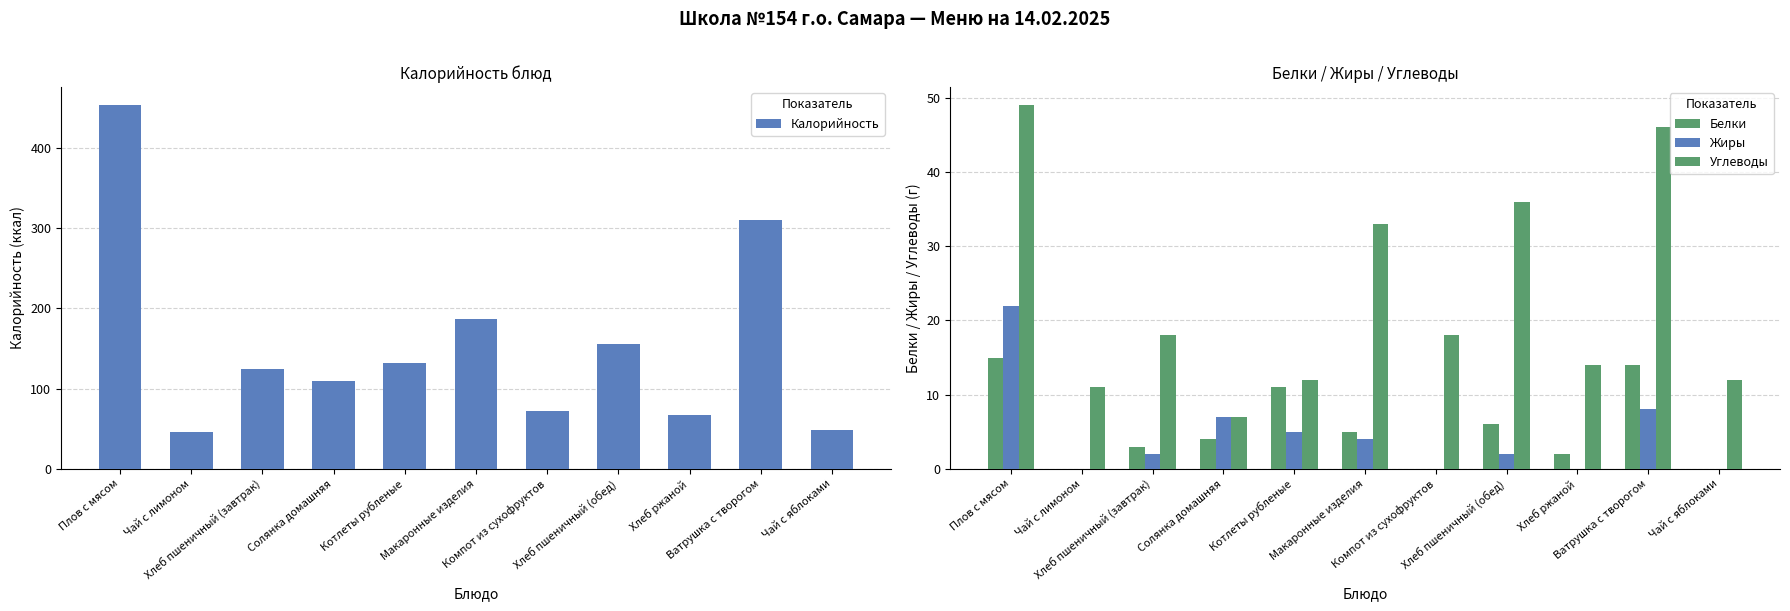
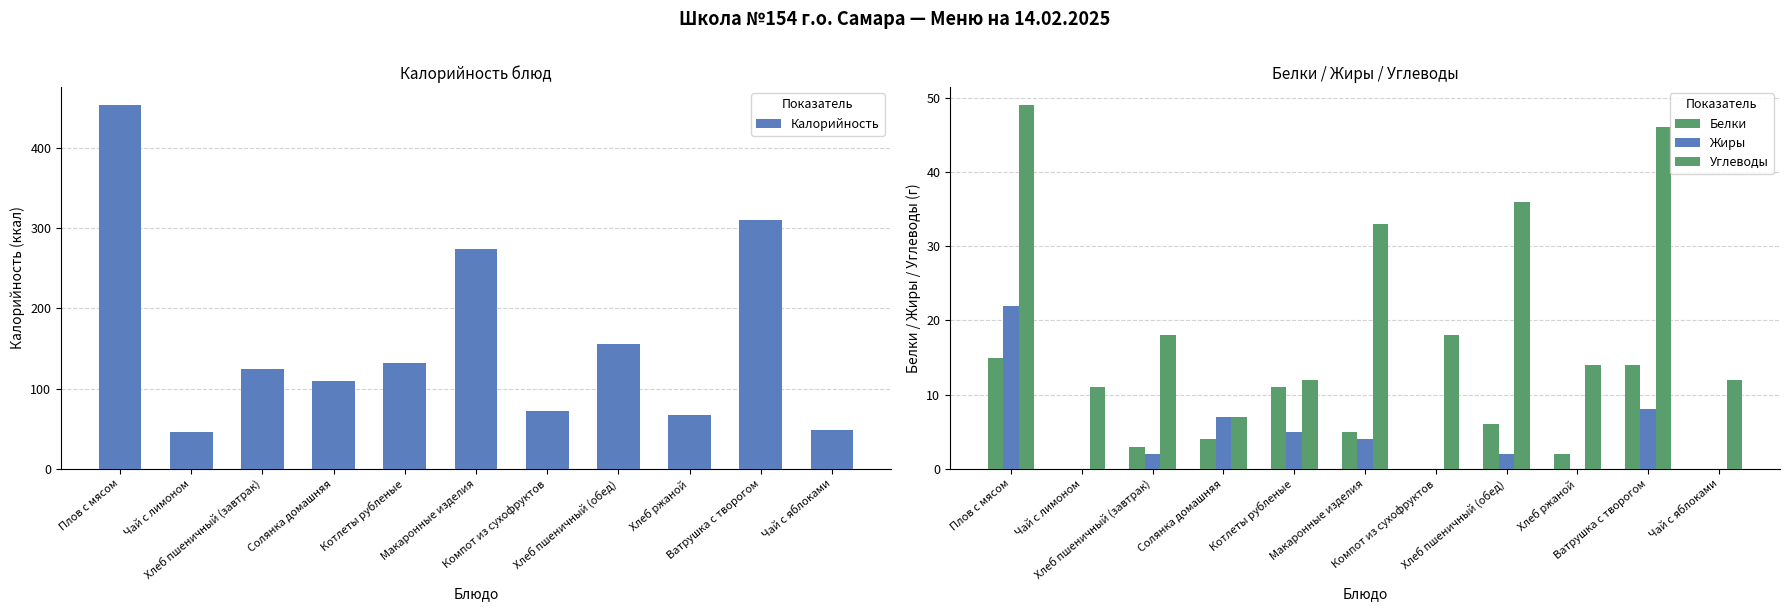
  {
    "Калорийность блюд": {
      "Плов с мясом": 450,
      "Чай с лимоном": 50,
      "Хлеб пшеничный (завтрак)": 120,
      "Солянка домашняя": 110,
      "Котлеты рубленые": 130,
-     "Макаронные изделия": 190,
+     "Макаронные изделия": 270,
      "Компот из сухофруктов": 70,
      "Хлеб пшеничный (обед)": 160,
      "Хлеб ржаной": 70,
      "Ватрушка с творогом": 310,
      "Чай с яблоками": 50
    },
    "Белки / Жиры / Углеводы": {
      "Жиры": {
        "Плов с мясом": 22,
        "Чай с лимоном": 0,
        "Хлеб пшеничный (завтрак)": 2,
        "Солянка домашняя": 7,
        "Котлеты рубленые": 5,
        "Макаронные изделия": 4,
        "Компот из сухофруктов": 0,
        "Хлеб пшеничный (обед)": 2,
        "Хлеб ржаной": 0,
        "Ватрушка с творогом": 8,
        "Чай с яблоками": 0
      }
    }
  }
